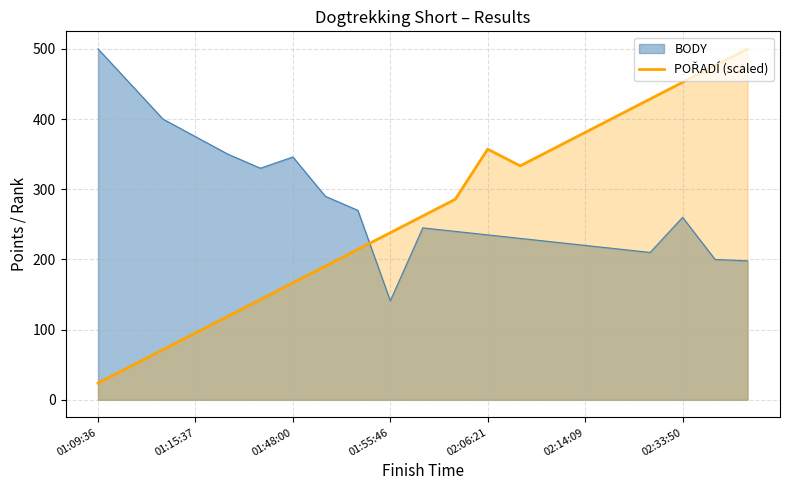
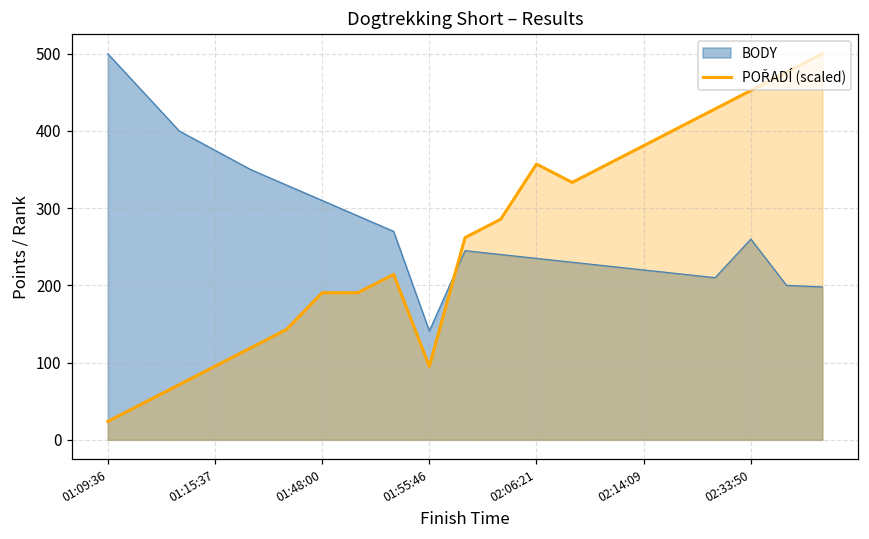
  {
    "BODY": {
      "01:09:36": 500,
      "01:15:37": 380,
-     "01:48:00": 350,
+     "01:48:00": 310,
      "01:55:46": 140,
      "02:06:21": 240,
      "02:14:09": 220,
      "02:33:50": 260
    },
    "POŘADÍ (scaled)": {
      "01:09:36": 20,
      "01:15:37": 100,
-     "01:48:00": 170,
-     "01:55:46": 240,
+     "01:48:00": 190,
+     "01:55:46": 100,
      "02:06:21": 360,
      "02:14:09": 380,
      "02:33:50": 450
    }
  }
